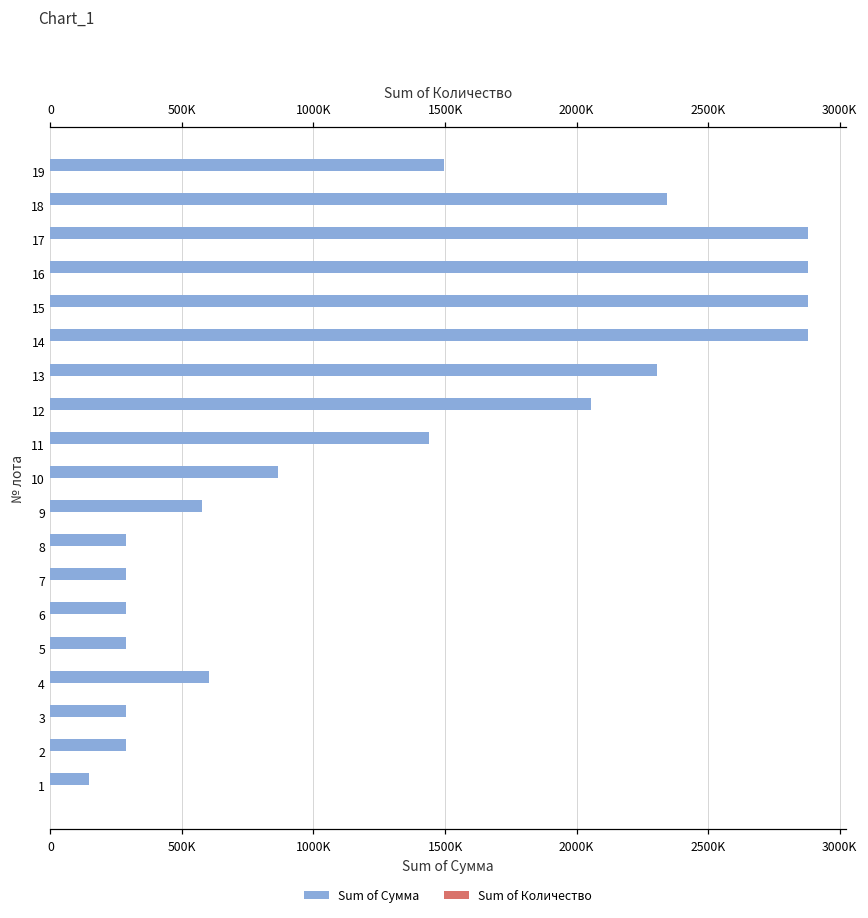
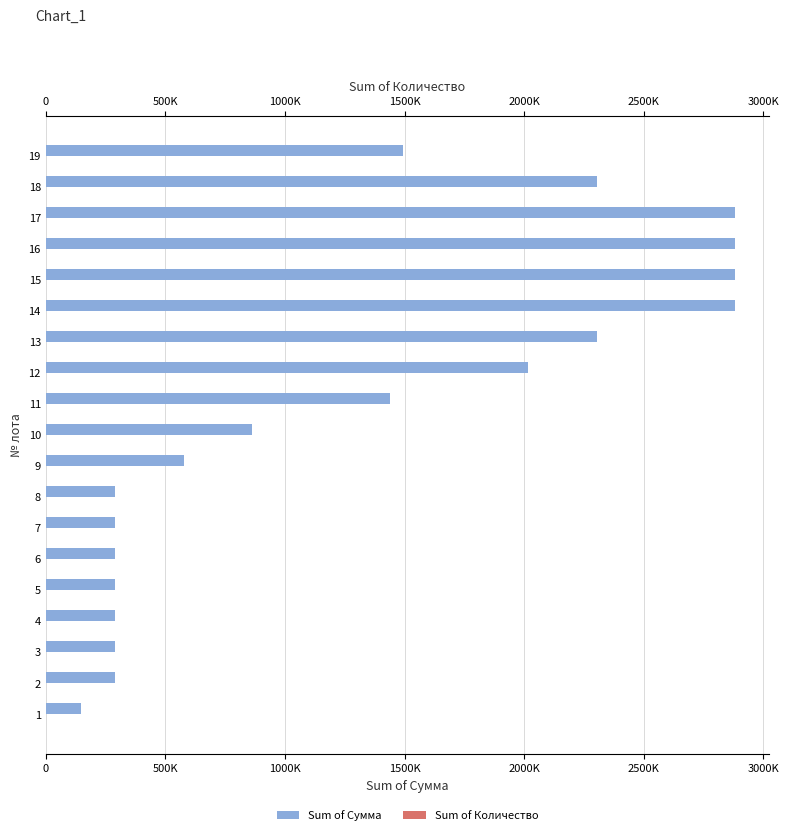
  {
    "Sum of Сумма": {
      "19": 1490000,
-     "18": 2340000,
+     "18": 2300000,
      "17": 2880000,
      "16": 2880000,
      "15": 2880000,
      "14": 2880000,
      "13": 2300000,
-     "12": 2050000,
+     "12": 2020000,
      "11": 1440000,
      "10": 860000,
      "9": 580000,
      "8": 290000,
      "7": 290000,
      "6": 290000,
      "5": 290000,
-     "4": 600000,
+     "4": 290000,
      "3": 290000,
      "2": 290000,
      "1": 150000
    }
  }
